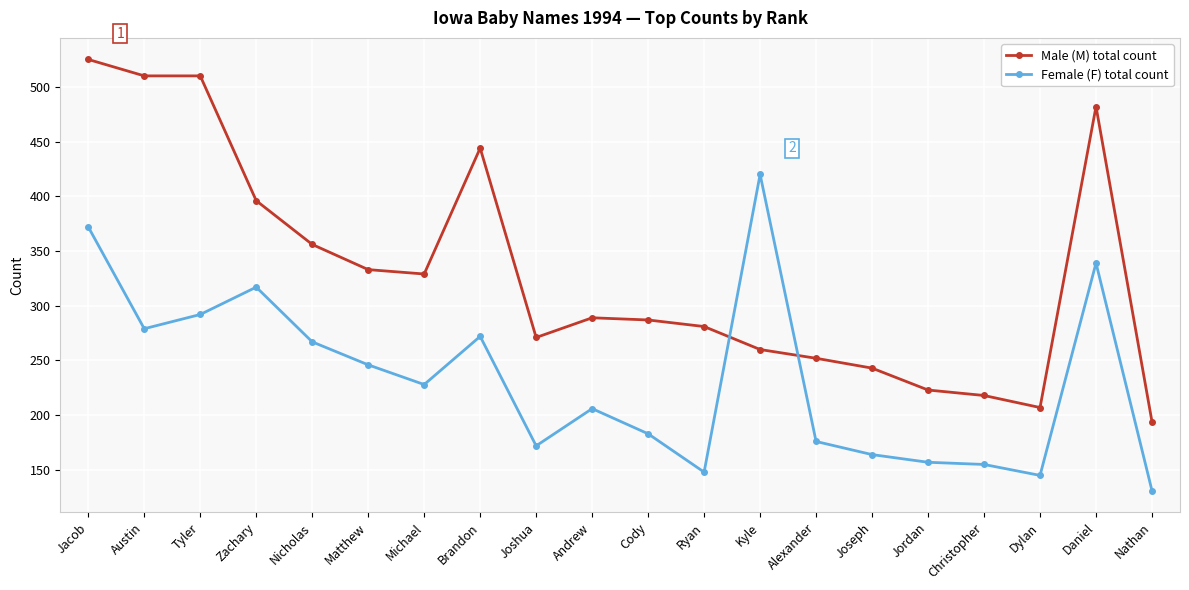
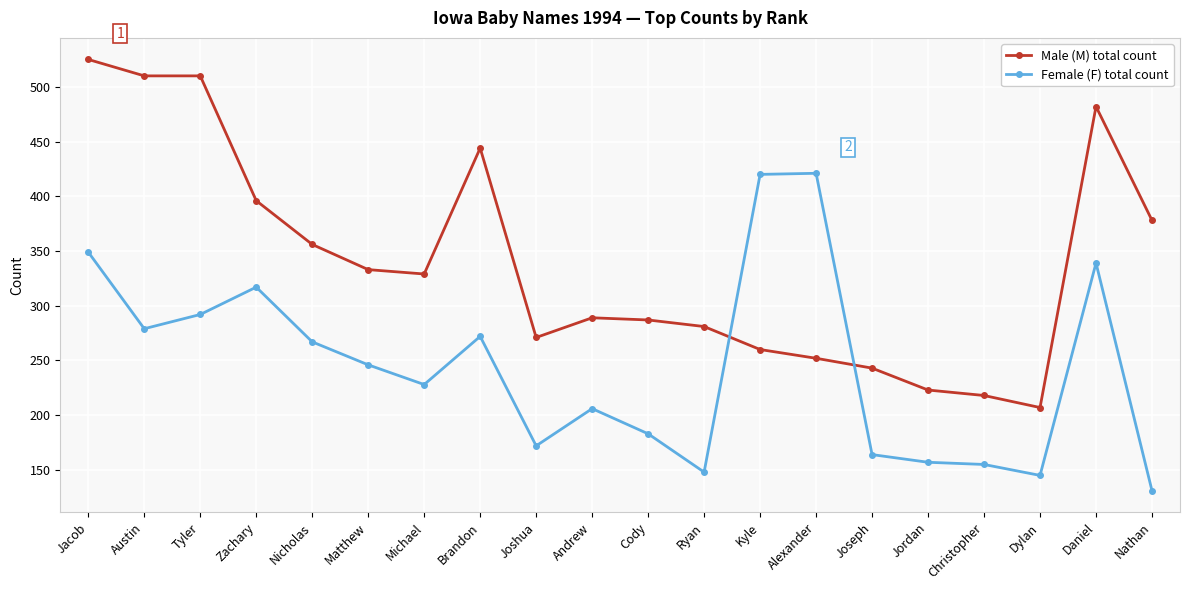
  {
    "Male (M) total count": {
      "Jacob": 525,
      "Austin": 510,
      "Tyler": 510,
      "Zachary": 396,
      "Nicholas": 356,
      "Matthew": 333,
      "Michael": 329,
      "Brandon": 444,
      "Joshua": 271,
      "Andrew": 289,
      "Cody": 287,
      "Ryan": 281,
      "Kyle": 260,
      "Alexander": 252,
      "Joseph": 243,
      "Jordan": 223,
      "Christopher": 218,
      "Dylan": 207,
      "Daniel": 482,
-     "Nathan": 194
+     "Nathan": 378
    },
    "Female (F) total count": {
-     "Jacob": 372,
+     "Jacob": 349,
      "Austin": 279,
      "Tyler": 292,
      "Zachary": 317,
      "Nicholas": 267,
      "Matthew": 246,
      "Michael": 228,
      "Brandon": 272,
      "Joshua": 172,
      "Andrew": 206,
      "Cody": 183,
      "Ryan": 148,
      "Kyle": 420,
-     "Alexander": 176,
+     "Alexander": 421,
      "Joseph": 164,
      "Jordan": 157,
      "Christopher": 155,
      "Dylan": 145,
      "Daniel": 339,
      "Nathan": 131
    }
  }
